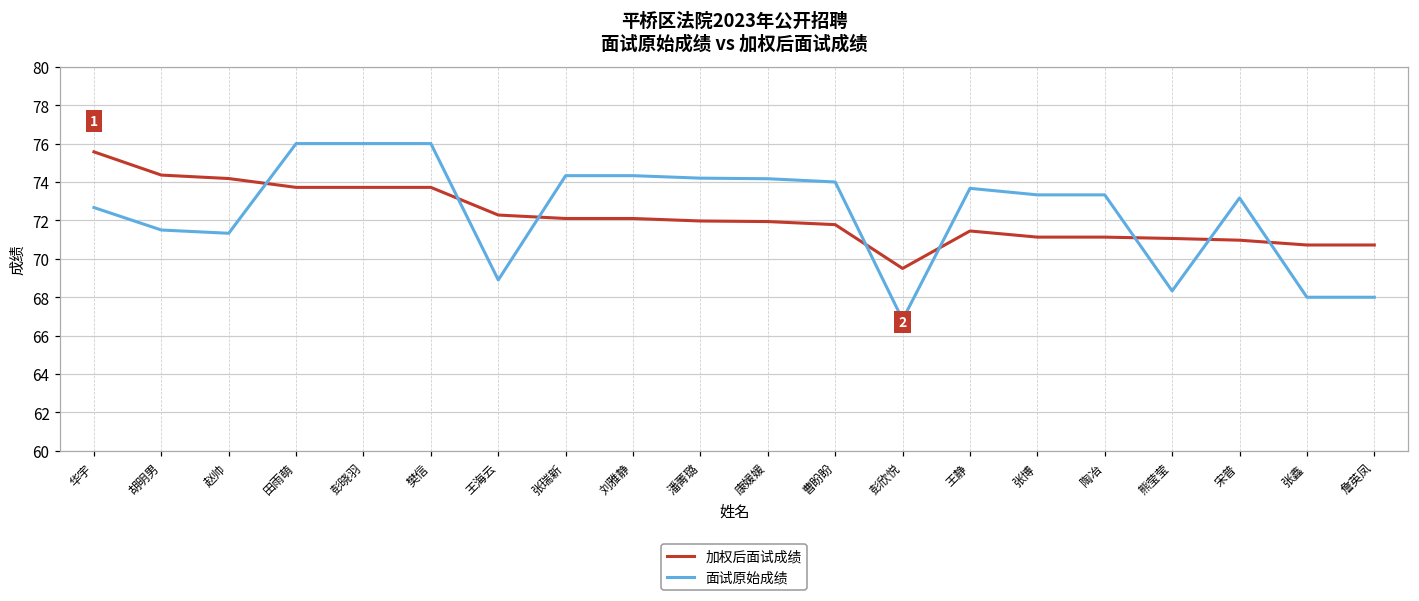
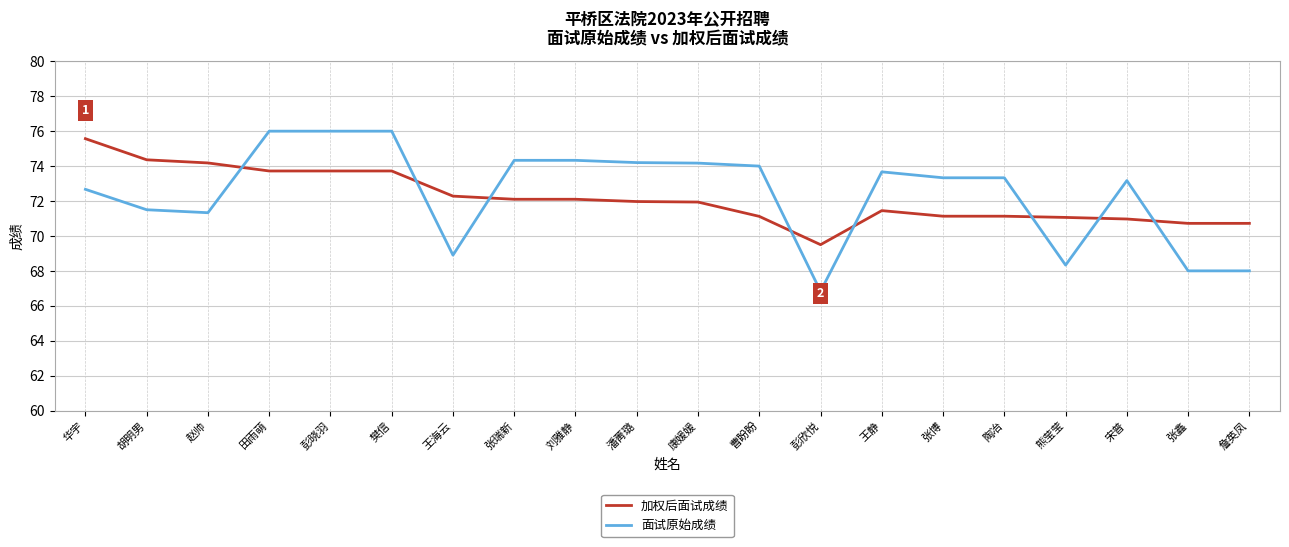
  {
    "加权后面试成绩": {
      "胡明男": 74.4,
      "赵帅": 74.2,
      "田雨萌": 73.7,
      "彭晓羽": 73.7,
      "樊信": 73.7,
      "王海云": 72.3,
      "张瑞新": 72.1,
      "刘雅静": 72.1,
      "潘菁璐": 72.0,
      "康媛媛": 71.9,
-     "曹盼盼": 71.8,
+     "曹盼盼": 71.1,
      "彭欣悦": 69.5,
      "王静": 71.5,
      "张博": 71.1,
      "陶冶": 71.1,
      "熊莹莹": 71.1,
      "宋普": 71.0,
      "张鑫": 70.7,
      "詹英凤": 70.7
    },
    "面试原始成绩": {
      "华宇": 72.7,
      "胡明男": 71.5,
      "赵帅": 71.3,
      "田雨萌": 76.0,
      "彭晓羽": 76.0,
      "樊信": 76.0,
      "王海云": 68.9,
      "张瑞新": 74.3,
      "刘雅静": 74.3,
      "潘菁璐": 74.2,
      "康媛媛": 74.2,
      "曹盼盼": 74.0,
      "王静": 73.7,
      "张博": 73.3,
      "陶冶": 73.3,
      "熊莹莹": 68.3,
      "宋普": 73.2,
      "张鑫": 68.0,
      "詹英凤": 68.0
    }
  }
